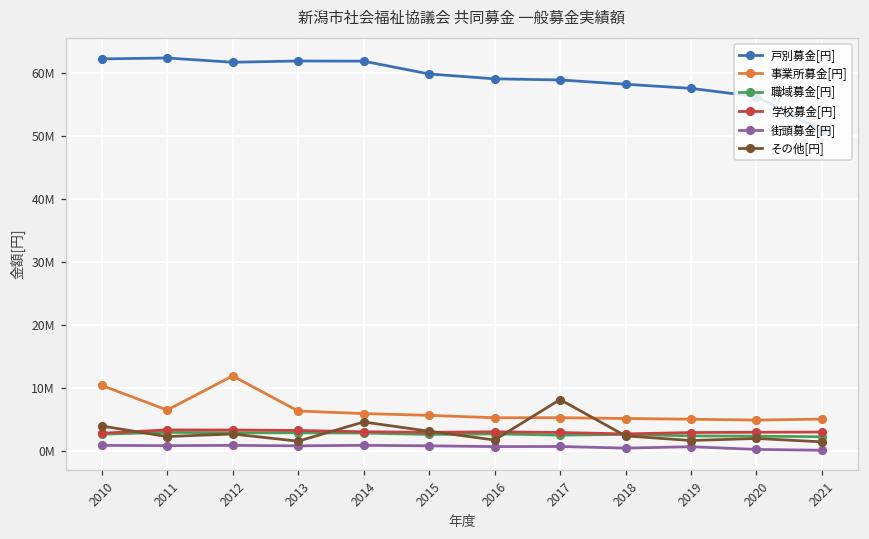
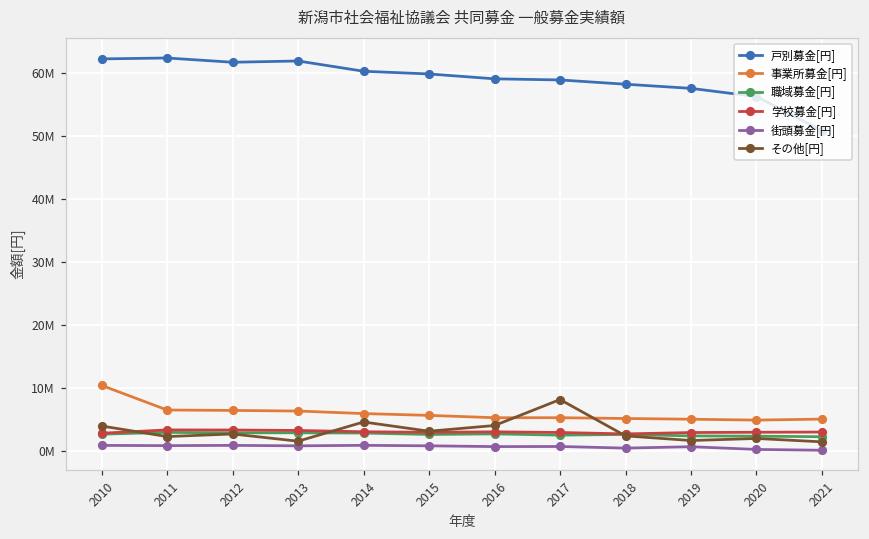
  {
    "戸別募金[円]": {
      "2010": 62000000,
      "2011": 62000000,
      "2012": 62000000,
      "2013": 62000000,
-     "2014": 62000000,
+     "2014": 60000000,
      "2015": 60000000,
      "2016": 59000000,
      "2017": 59000000,
      "2018": 58000000,
      "2019": 58000000
    },
    "事業所募金[円]": {
      "2010": 10000000,
      "2011": 6000000,
-     "2012": 12000000,
+     "2012": 6000000,
      "2013": 6000000,
      "2014": 6000000,
      "2015": 6000000,
      "2016": 5000000,
      "2017": 5000000,
      "2018": 5000000,
      "2019": 5000000,
      "2020": 5000000,
      "2021": 5000000
    },
    "職域募金[円]": {
      "2019": 2000000,
      "2021": 2000000
    },
    "学校募金[円]": {
      "2012": 3000000,
      "2019": 3000000,
      "2020": 3000000,
      "2021": 3000000
    },
    "街頭募金[円]": {
      "2010": 1000000,
      "2011": 1000000,
      "2012": 1000000,
      "2013": 1000000,
      "2014": 1000000,
      "2015": 1000000,
      "2016": 1000000,
      "2017": 1000000,
      "2018": 0,
      "2019": 1000000,
      "2020": 0,
      "2021": 0
    },
    "その他[円]": {
      "2010": 4000000,
      "2011": 2000000,
      "2013": 2000000,
      "2014": 5000000,
-     "2016": 2000000,
+     "2016": 4000000,
      "2017": 8000000,
      "2019": 2000000,
      "2021": 1000000
    }
  }
